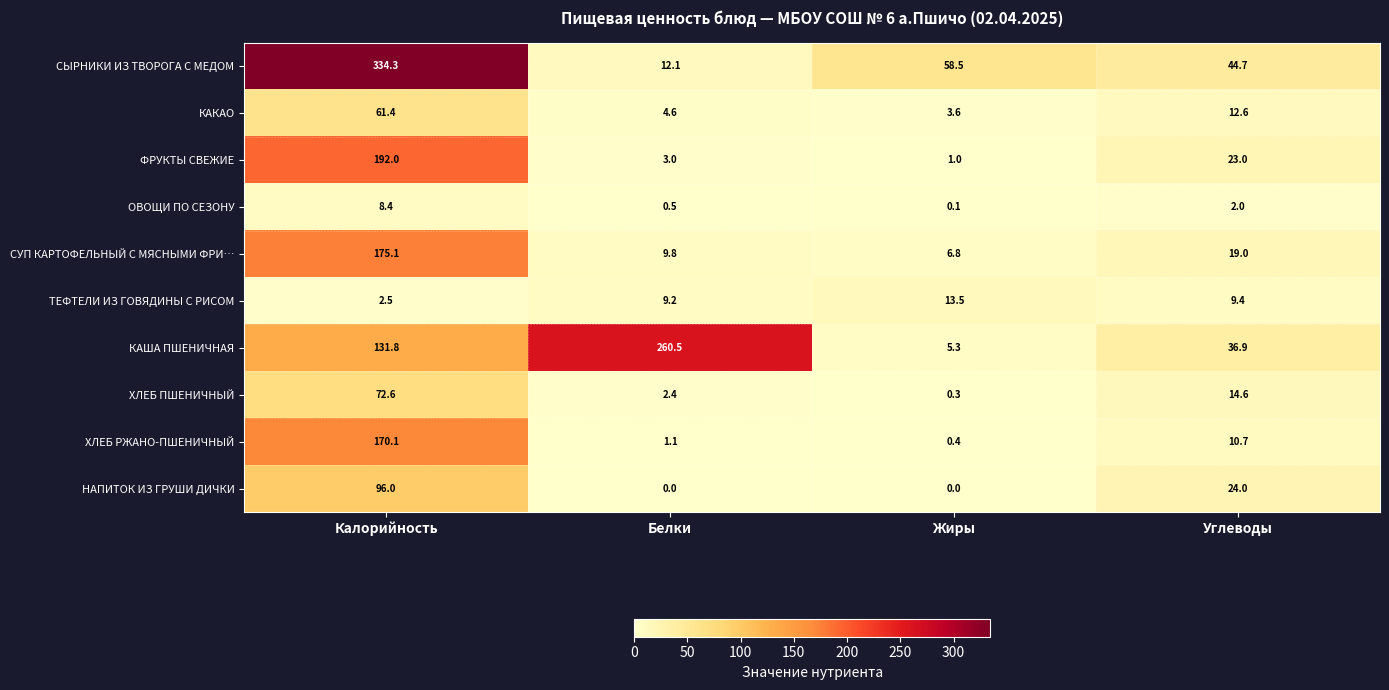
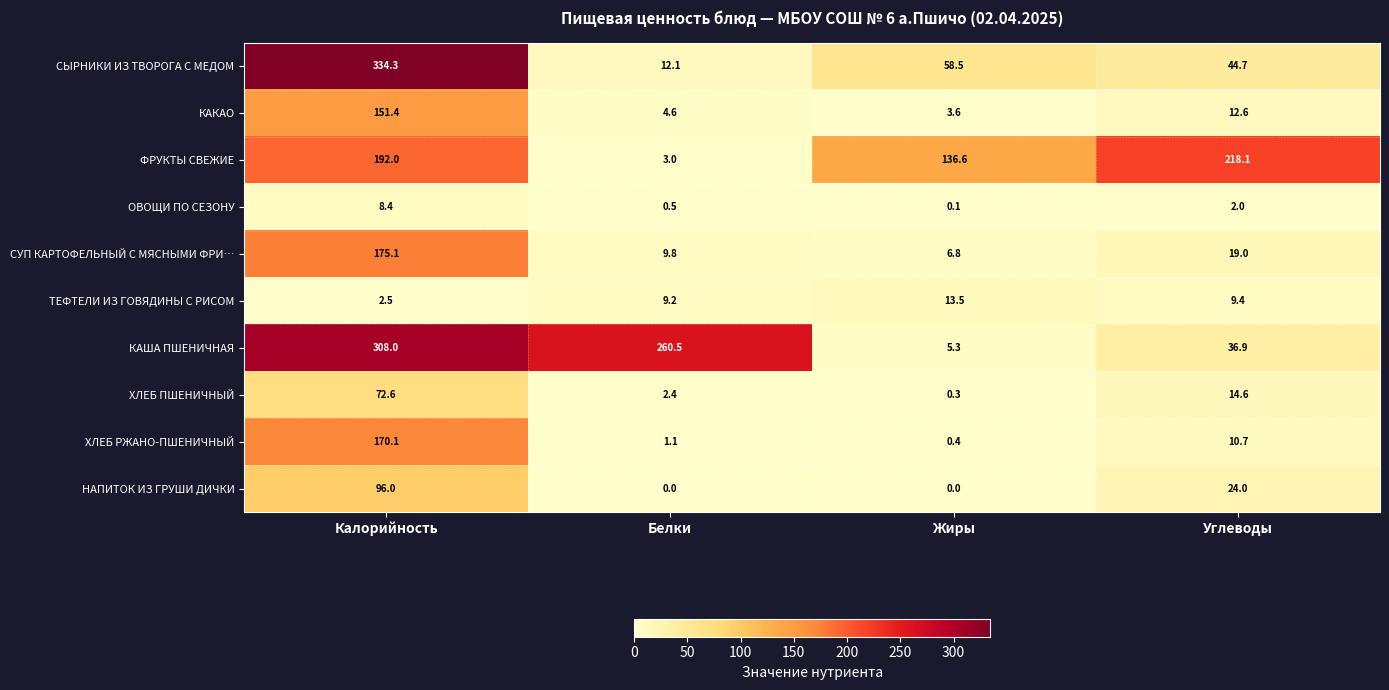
  {
    "СЫРНИКИ ИЗ ТВОРОГА С МЕДОМ": {
      "Калорийность": 334.3,
      "Белки": 12.1,
      "Жиры": 58.5,
      "Углеводы": 44.7
    },
    "КАКАО": {
-     "Калорийность": 61.4,
+     "Калорийность": 151.4,
      "Белки": 4.6,
      "Жиры": 3.6,
      "Углеводы": 12.6
    },
    "ФРУКТЫ СВЕЖИЕ": {
      "Калорийность": 192.0,
      "Белки": 3.0,
-     "Жиры": 1.0,
-     "Углеводы": 23.0
+     "Жиры": 136.6,
+     "Углеводы": 218.1
    },
    "ОВОЩИ ПО СЕЗОНУ": {
      "Калорийность": 8.4,
      "Белки": 0.5,
      "Жиры": 0.1,
      "Углеводы": 2.0
    },
    "СУП КАРТОФЕЛЬНЫЙ С МЯСНЫМИ ФРИ…": {
      "Калорийность": 175.1,
      "Белки": 9.8,
      "Жиры": 6.8,
      "Углеводы": 19.0
    },
    "ТЕФТЕЛИ ИЗ ГОВЯДИНЫ С РИСОМ": {
      "Калорийность": 2.5,
      "Белки": 9.2,
      "Жиры": 13.5,
      "Углеводы": 9.4
    },
    "КАША ПШЕНИЧНАЯ": {
-     "Калорийность": 131.8,
+     "Калорийность": 308.0,
      "Белки": 260.5,
      "Жиры": 5.3,
      "Углеводы": 36.9
    },
    "ХЛЕБ ПШЕНИЧНЫЙ": {
      "Калорийность": 72.6,
      "Белки": 2.4,
      "Жиры": 0.3,
      "Углеводы": 14.6
    },
    "ХЛЕБ РЖАНО-ПШЕНИЧНЫЙ": {
      "Калорийность": 170.1,
      "Белки": 1.1,
      "Жиры": 0.4,
      "Углеводы": 10.7
    },
    "НАПИТОК ИЗ ГРУШИ ДИЧКИ": {
      "Калорийность": 96.0,
      "Белки": 0.0,
      "Жиры": 0.0,
      "Углеводы": 24.0
    }
  }
